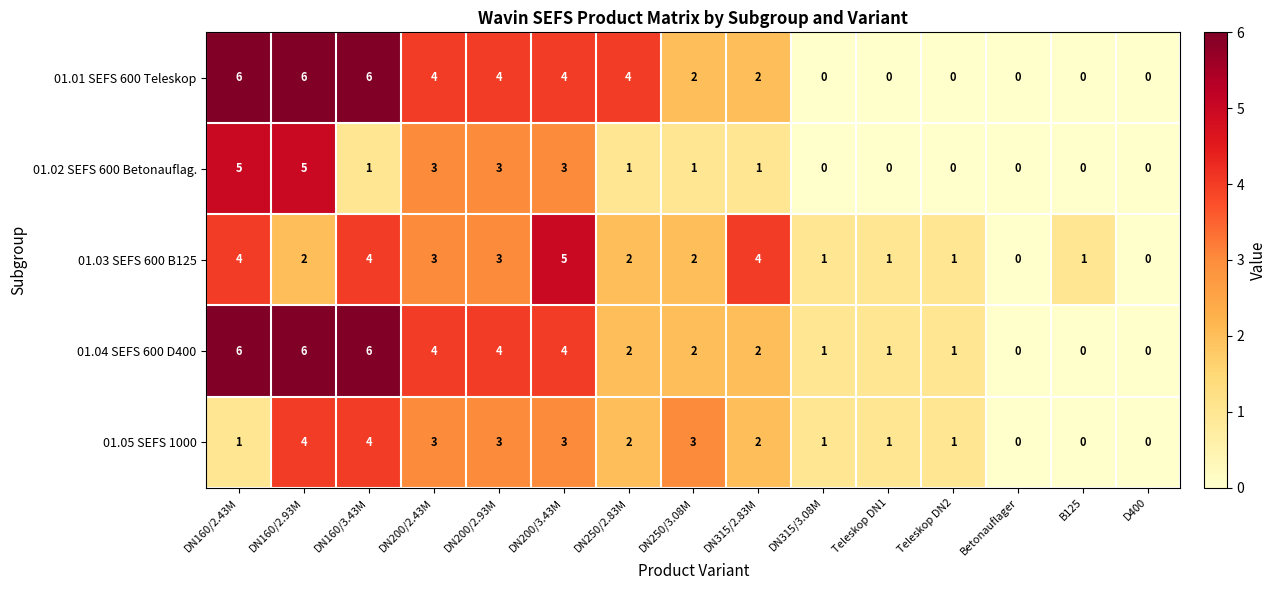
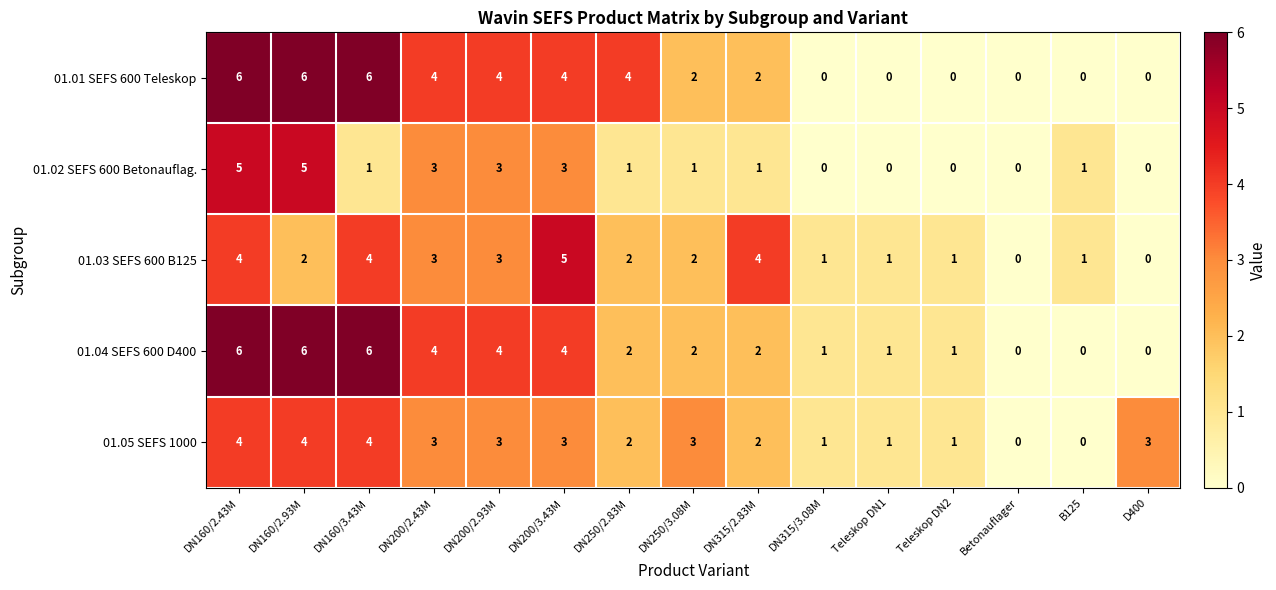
  {
    "01.01 SEFS 600 Teleskop": {
      "DN160/2.43M": 6,
      "DN160/2.93M": 6,
      "DN160/3.43M": 6,
      "DN200/2.43M": 4,
      "DN200/2.93M": 4,
      "DN200/3.43M": 4,
      "DN250/2.83M": 4,
      "DN250/3.08M": 2,
      "DN315/2.83M": 2,
      "DN315/3.08M": 0,
      "Teleskop DN1": 0,
      "Teleskop DN2": 0,
      "Betonauflager": 0,
      "B125": 0,
      "D400": 0
    },
    "01.02 SEFS 600 Betonauflag.": {
      "DN160/2.43M": 5,
      "DN160/2.93M": 5,
      "DN160/3.43M": 1,
      "DN200/2.43M": 3,
      "DN200/2.93M": 3,
      "DN200/3.43M": 3,
      "DN250/2.83M": 1,
      "DN250/3.08M": 1,
      "DN315/2.83M": 1,
      "DN315/3.08M": 0,
      "Teleskop DN1": 0,
      "Teleskop DN2": 0,
      "Betonauflager": 0,
-     "B125": 0,
+     "B125": 1,
      "D400": 0
    },
    "01.03 SEFS 600 B125": {
      "DN160/2.43M": 4,
      "DN160/2.93M": 2,
      "DN160/3.43M": 4,
      "DN200/2.43M": 3,
      "DN200/2.93M": 3,
      "DN200/3.43M": 5,
      "DN250/2.83M": 2,
      "DN250/3.08M": 2,
      "DN315/2.83M": 4,
      "DN315/3.08M": 1,
      "Teleskop DN1": 1,
      "Teleskop DN2": 1,
      "Betonauflager": 0,
      "B125": 1,
      "D400": 0
    },
    "01.04 SEFS 600 D400": {
      "DN160/2.43M": 6,
      "DN160/2.93M": 6,
      "DN160/3.43M": 6,
      "DN200/2.43M": 4,
      "DN200/2.93M": 4,
      "DN200/3.43M": 4,
      "DN250/2.83M": 2,
      "DN250/3.08M": 2,
      "DN315/2.83M": 2,
      "DN315/3.08M": 1,
      "Teleskop DN1": 1,
      "Teleskop DN2": 1,
      "Betonauflager": 0,
      "B125": 0,
      "D400": 0
    },
    "01.05 SEFS 1000": {
-     "DN160/2.43M": 1,
+     "DN160/2.43M": 4,
      "DN160/2.93M": 4,
      "DN160/3.43M": 4,
      "DN200/2.43M": 3,
      "DN200/2.93M": 3,
      "DN200/3.43M": 3,
      "DN250/2.83M": 2,
      "DN250/3.08M": 3,
      "DN315/2.83M": 2,
      "DN315/3.08M": 1,
      "Teleskop DN1": 1,
      "Teleskop DN2": 1,
      "Betonauflager": 0,
      "B125": 0,
-     "D400": 0
+     "D400": 3
    }
  }
